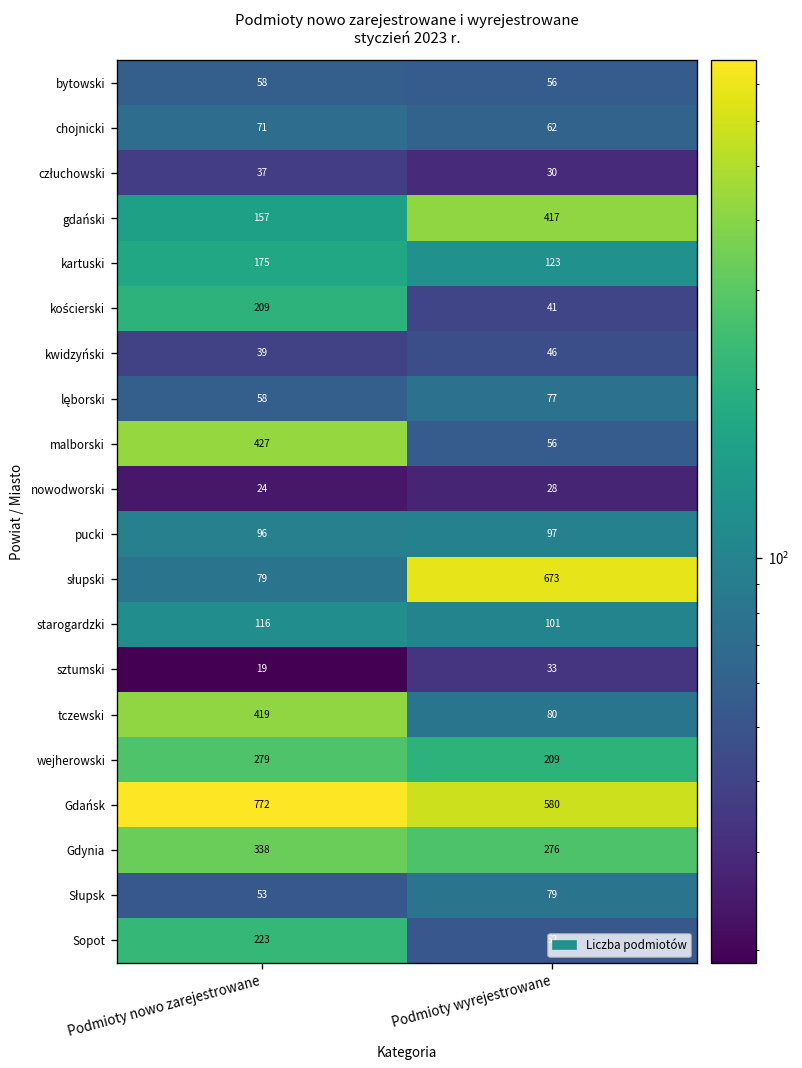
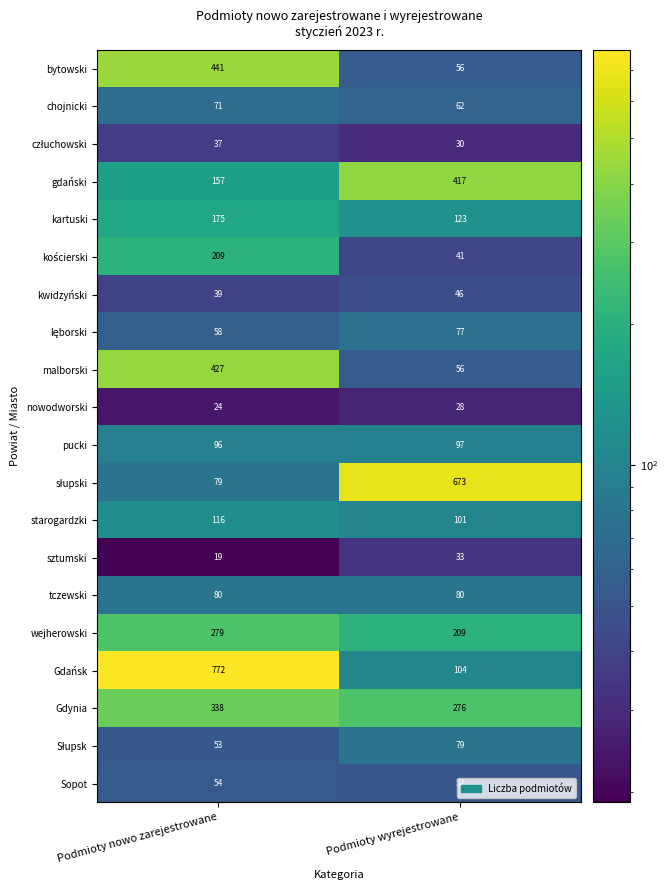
  {
    "bytowski": {
-     "Podmioty nowo zarejestrowane": 58,
+     "Podmioty nowo zarejestrowane": 441,
      "Podmioty wyrejestrowane": 56
    },
    "chojnicki": {
      "Podmioty nowo zarejestrowane": 71,
      "Podmioty wyrejestrowane": 62
    },
    "człuchowski": {
      "Podmioty nowo zarejestrowane": 37,
      "Podmioty wyrejestrowane": 30
    },
    "gdański": {
      "Podmioty nowo zarejestrowane": 157,
      "Podmioty wyrejestrowane": 417
    },
    "kartuski": {
      "Podmioty nowo zarejestrowane": 175,
      "Podmioty wyrejestrowane": 123
    },
    "kościerski": {
      "Podmioty nowo zarejestrowane": 209,
      "Podmioty wyrejestrowane": 41
    },
    "kwidzyński": {
      "Podmioty nowo zarejestrowane": 39,
      "Podmioty wyrejestrowane": 46
    },
    "lęborski": {
      "Podmioty nowo zarejestrowane": 58,
      "Podmioty wyrejestrowane": 77
    },
    "malborski": {
      "Podmioty nowo zarejestrowane": 427,
      "Podmioty wyrejestrowane": 56
    },
    "nowodworski": {
      "Podmioty nowo zarejestrowane": 24,
      "Podmioty wyrejestrowane": 28
    },
    "pucki": {
      "Podmioty nowo zarejestrowane": 96,
      "Podmioty wyrejestrowane": 97
    },
    "słupski": {
      "Podmioty nowo zarejestrowane": 79,
      "Podmioty wyrejestrowane": 673
    },
    "starogardzki": {
      "Podmioty nowo zarejestrowane": 116,
      "Podmioty wyrejestrowane": 101
    },
    "sztumski": {
      "Podmioty nowo zarejestrowane": 19,
      "Podmioty wyrejestrowane": 33
    },
    "tczewski": {
-     "Podmioty nowo zarejestrowane": 419,
+     "Podmioty nowo zarejestrowane": 80,
      "Podmioty wyrejestrowane": 80
    },
    "wejherowski": {
      "Podmioty nowo zarejestrowane": 279,
      "Podmioty wyrejestrowane": 209
    },
    "Gdańsk": {
      "Podmioty nowo zarejestrowane": 772,
-     "Podmioty wyrejestrowane": 580
+     "Podmioty wyrejestrowane": 104
    },
    "Gdynia": {
      "Podmioty nowo zarejestrowane": 338,
      "Podmioty wyrejestrowane": 276
    },
    "Słupsk": {
      "Podmioty nowo zarejestrowane": 53,
      "Podmioty wyrejestrowane": 79
    },
    "Sopot": {
-     "Podmioty nowo zarejestrowane": 223
+     "Podmioty nowo zarejestrowane": 54
    }
  }
